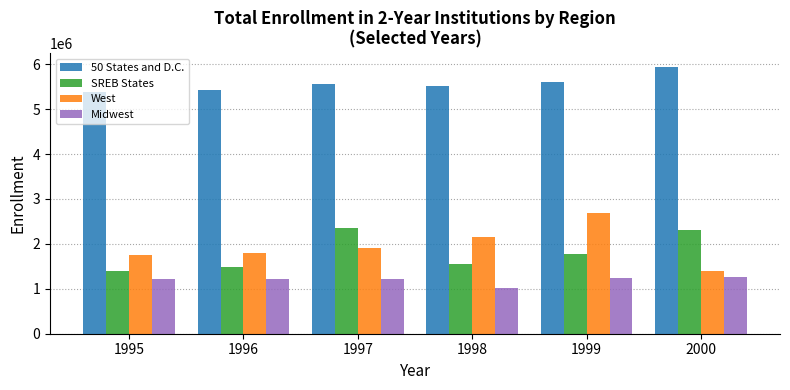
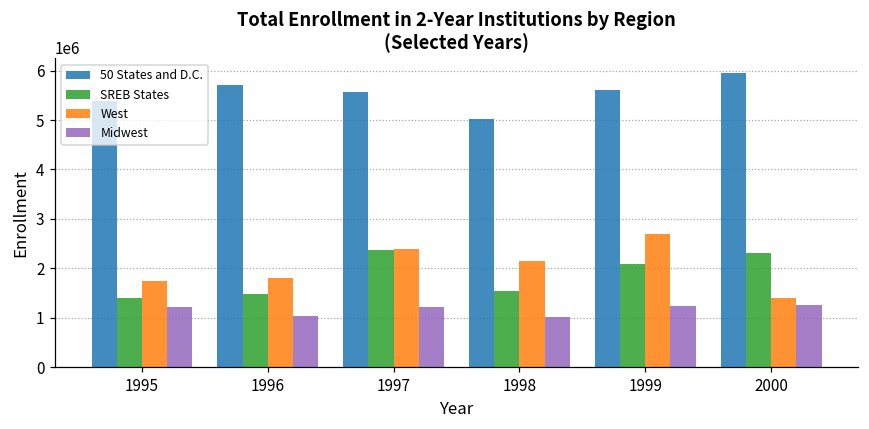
  {
    "50 States and D.C.": {
-     "1996": 5400000,
+     "1996": 5700000,
      "1997": 5600000,
-     "1998": 5500000,
+     "1998": 5000000,
      "1999": 5600000,
      "2000": 5900000
    },
    "SREB States": {
      "1995": 1400000,
      "1996": 1500000,
      "1997": 2400000,
      "1998": 1500000,
-     "1999": 1800000,
+     "1999": 2100000,
      "2000": 2300000
    },
    "West": {
      "1995": 1800000,
      "1996": 1800000,
-     "1997": 1900000,
+     "1997": 2400000,
      "1998": 2200000,
      "1999": 2700000,
      "2000": 1400000
    },
    "Midwest": {
      "1995": 1200000,
-     "1996": 1200000,
+     "1996": 1000000,
      "1997": 1200000,
      "1998": 1000000,
      "1999": 1200000,
      "2000": 1300000
    }
  }
